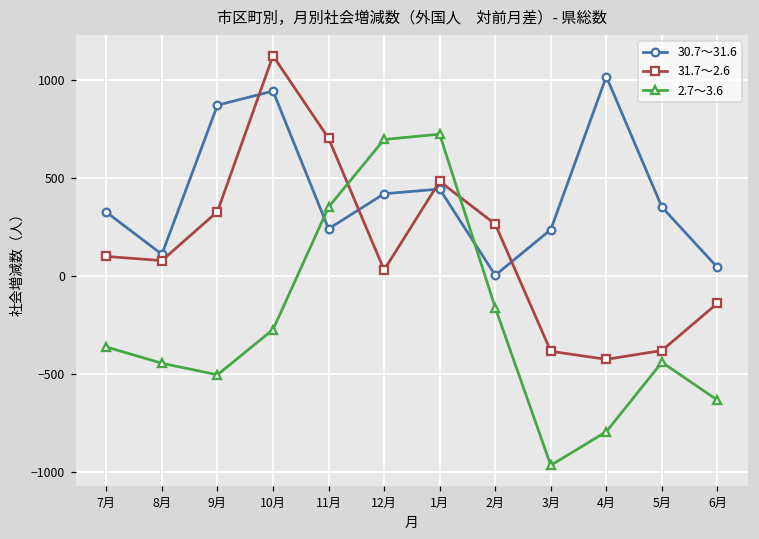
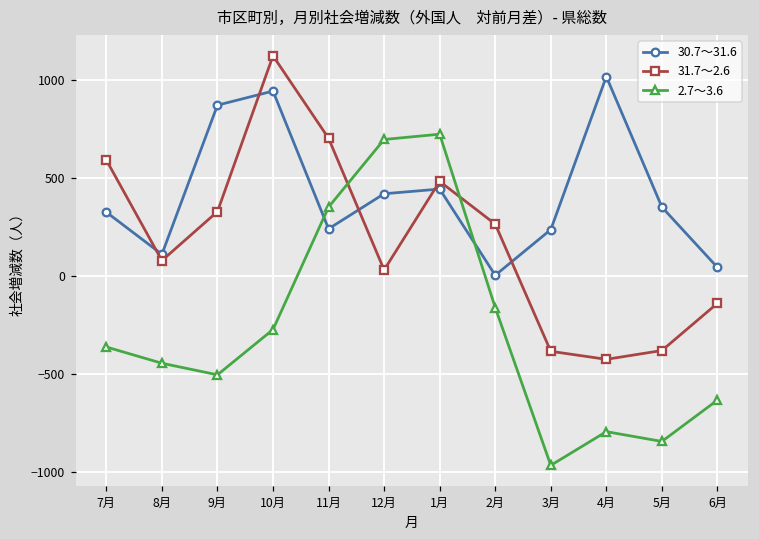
  {
    "30.7～31.6": {
      "7月": 330,
      "8月": 110,
      "9月": 870,
      "10月": 950,
      "11月": 240,
      "12月": 420,
      "1月": 450,
      "2月": 10,
      "3月": 240,
      "4月": 1020,
      "5月": 350,
      "6月": 50
    },
    "31.7～2.6": {
-     "7月": 100,
+     "7月": 590,
      "8月": 80,
      "9月": 330,
      "10月": 1130,
      "11月": 700,
      "12月": 30,
      "1月": 480,
      "2月": 270,
      "3月": -380,
      "4月": -420,
      "5月": -380,
      "6月": -140
    },
    "2.7～3.6": {
      "7月": -360,
      "8月": -440,
      "9月": -500,
      "10月": -270,
      "11月": 350,
      "12月": 700,
      "1月": 730,
      "2月": -160,
      "3月": -970,
      "4月": -790,
-     "5月": -440,
+     "5月": -840,
      "6月": -630
    }
  }
